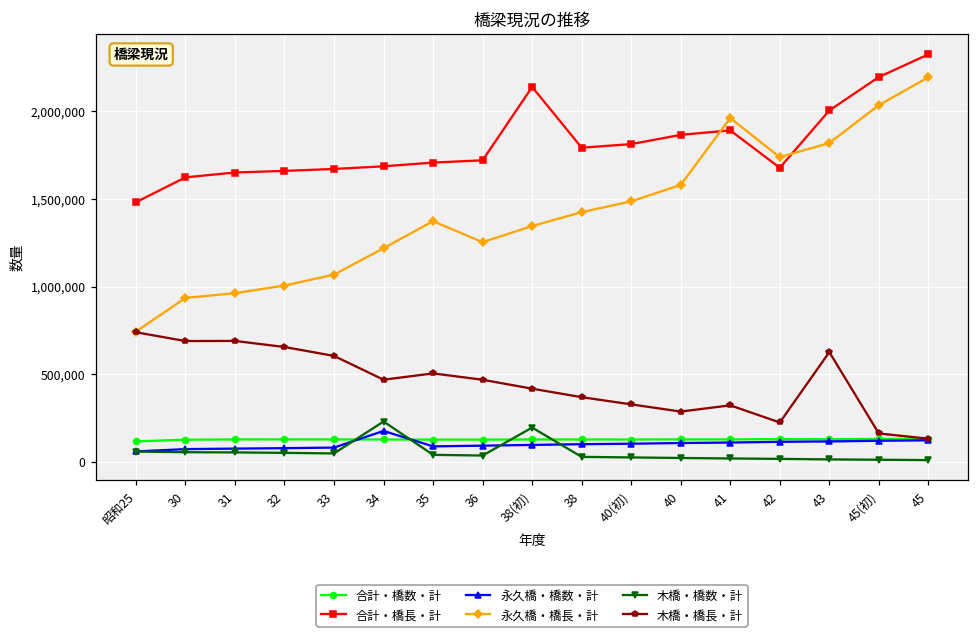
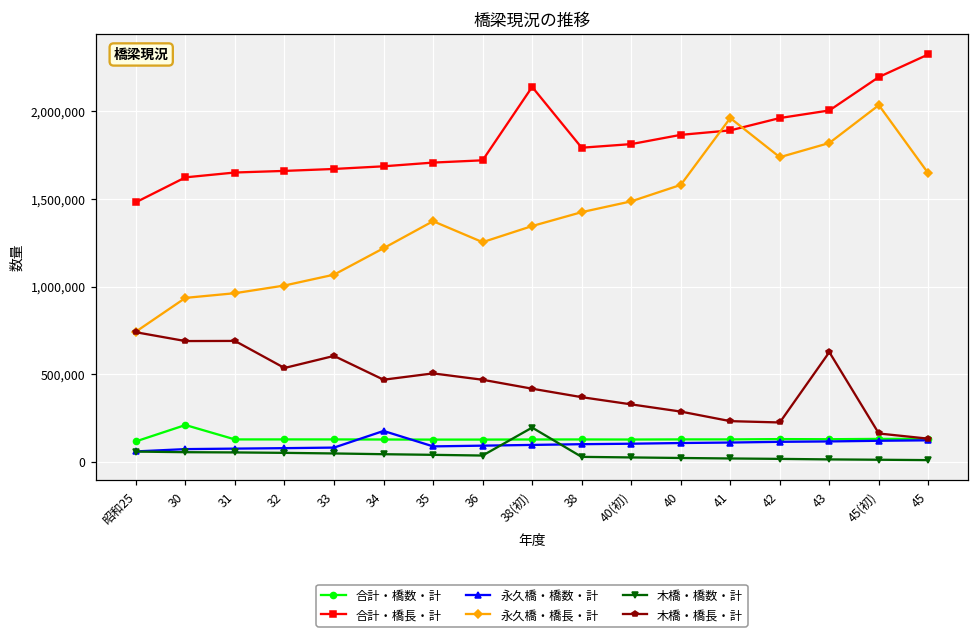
  {
    "合計・橋数・計": {
      "昭和25": "120,000",
-     "30": "130,000",
+     "30": "210,000",
      "31": "130,000",
      "32": "130,000",
      "33": "130,000",
      "34": "130,000",
      "35": "130,000",
      "36": "130,000",
      "38(初)": "130,000",
      "38": "130,000",
      "40(初)": "130,000",
      "40": "130,000",
      "41": "130,000"
    },
    "合計・橋長・計": {
      "昭和25": "1,480,000",
      "30": "1,620,000",
      "31": "1,650,000",
      "32": "1,660,000",
      "33": "1,670,000",
      "34": "1,690,000",
      "35": "1,710,000",
      "36": "1,720,000",
      "38(初)": "2,140,000",
      "38": "1,790,000",
      "40(初)": "1,810,000",
      "40": "1,870,000",
      "41": "1,890,000",
-     "42": "1,680,000",
+     "42": "1,960,000",
      "43": "2,010,000",
      "45(初)": "2,200,000",
      "45": "2,330,000"
    },
    "永久橋・橋数・計": {
      "30": "70,000",
      "31": "70,000",
      "32": "80,000",
      "33": "80,000",
      "34": "180,000",
      "35": "90,000",
      "36": "90,000",
      "38(初)": "100,000",
      "38": "100,000",
      "40(初)": "100,000",
      "40": "110,000",
      "41": "110,000"
    },
    "永久橋・橋長・計": {
      "30": "930,000",
      "31": "960,000",
      "32": "1,010,000",
      "33": "1,070,000",
      "34": "1,220,000",
      "35": "1,370,000",
      "36": "1,250,000",
      "38(初)": "1,350,000",
      "38": "1,420,000",
      "40(初)": "1,490,000",
      "40": "1,580,000",
      "41": "1,960,000",
      "42": "1,740,000",
      "43": "1,820,000",
      "45(初)": "2,040,000",
-     "45": "2,190,000"
+     "45": "1,650,000"
    },
    "木橋・橋数・計": {
      "30": "50,000",
      "31": "50,000",
      "32": "50,000",
      "33": "50,000",
-     "34": "230,000",
+     "34": "40,000",
      "35": "40,000",
      "36": "30,000",
      "38(初)": "190,000",
      "38": "30,000",
      "40(初)": "20,000",
      "40": "20,000",
      "41": "20,000",
      "42": "20,000",
      "43": "10,000",
      "45(初)": "10,000",
      "45": "10,000"
    },
    "木橋・橋長・計": {
      "30": "690,000",
      "31": "690,000",
-     "32": "650,000",
+     "32": "530,000",
      "33": "600,000",
      "34": "470,000",
      "35": "500,000",
      "36": "470,000",
      "38(初)": "420,000",
      "38": "370,000",
      "40(初)": "330,000",
      "40": "290,000",
-     "41": "320,000",
+     "41": "230,000",
      "42": "220,000",
      "43": "630,000",
      "45(初)": "160,000"
    }
  }
